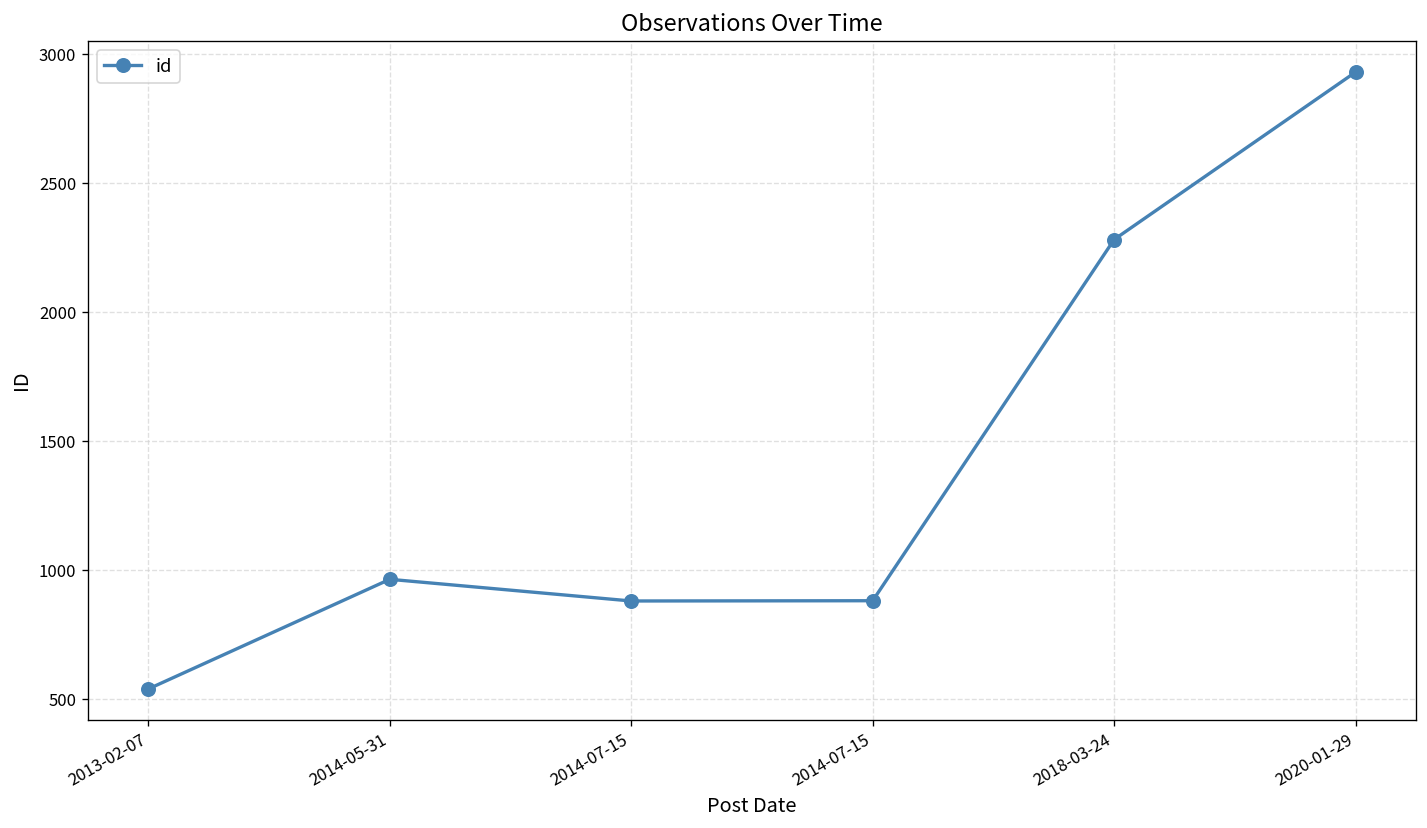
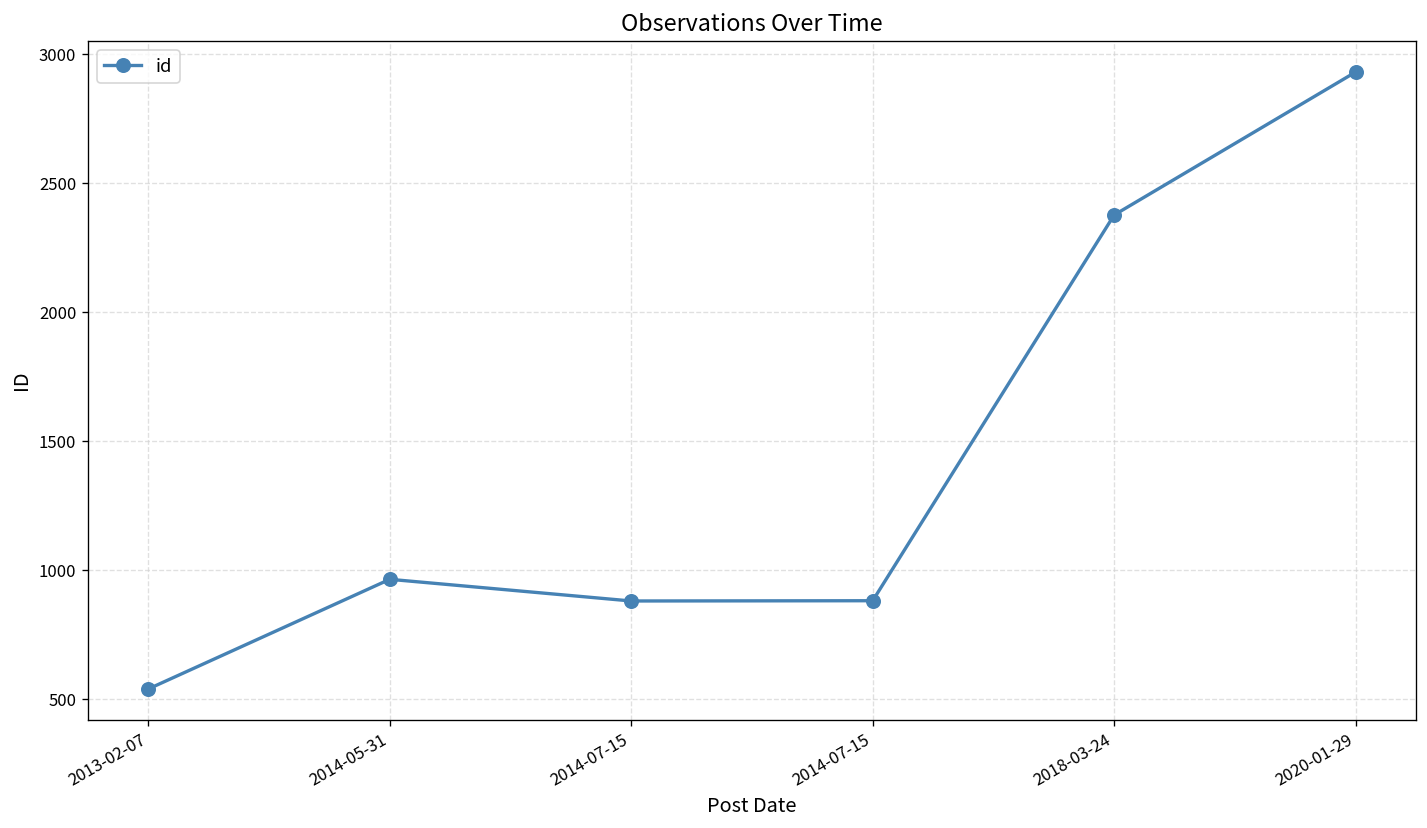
  {
    "2013-02-07": 540,
    "2014-05-31": 970,
-   "2018-03-24": 2280,
+   "2018-03-24": 2380,
    "2020-01-29": 2930
  }
